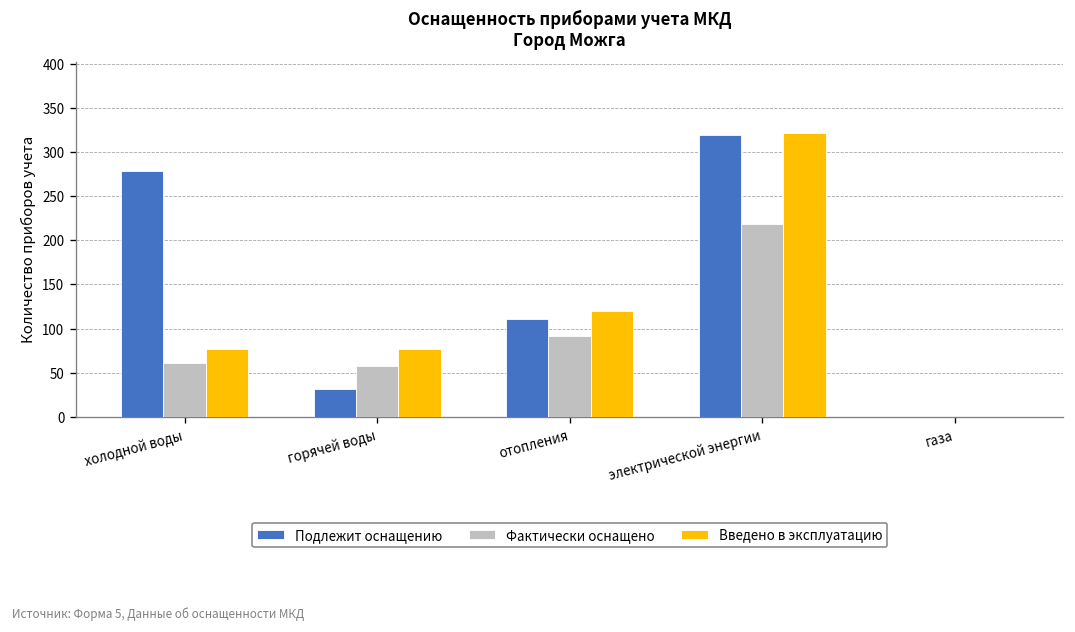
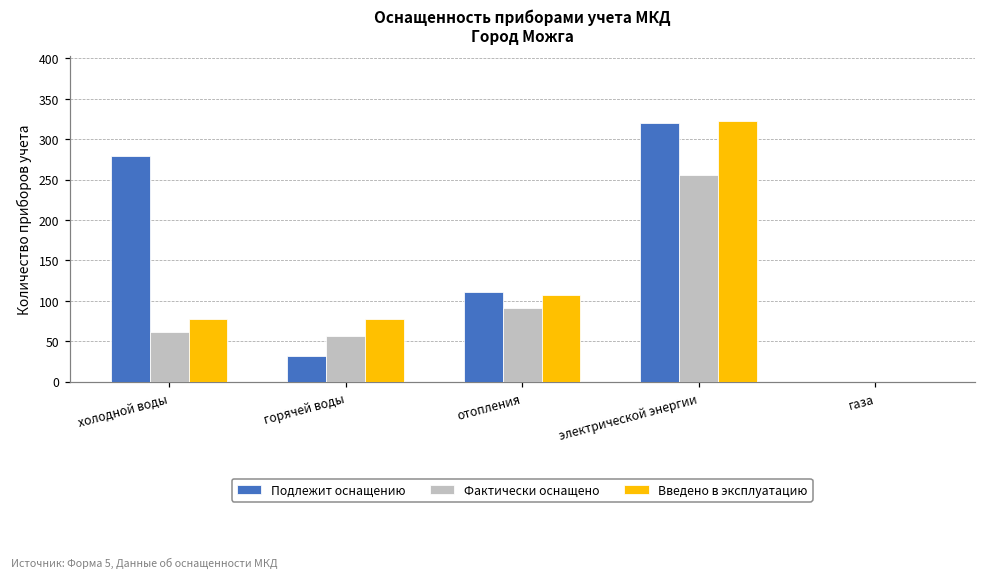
  {
    "Подлежит оснащению": {
      "холодной воды": 280,
      "горячей воды": 30,
      "отопления": 110,
      "электрической энергии": 320,
      "газа": 0
    },
    "Фактически оснащено": {
      "холодной воды": 60,
      "горячей воды": 60,
      "отопления": 90,
-     "электрической энергии": 220,
+     "электрической энергии": 260,
      "газа": 0
    },
    "Введено в эксплуатацию": {
      "холодной воды": 80,
      "горячей воды": 80,
-     "отопления": 120,
+     "отопления": 110,
      "электрической энергии": 320,
      "газа": 0
    }
  }
